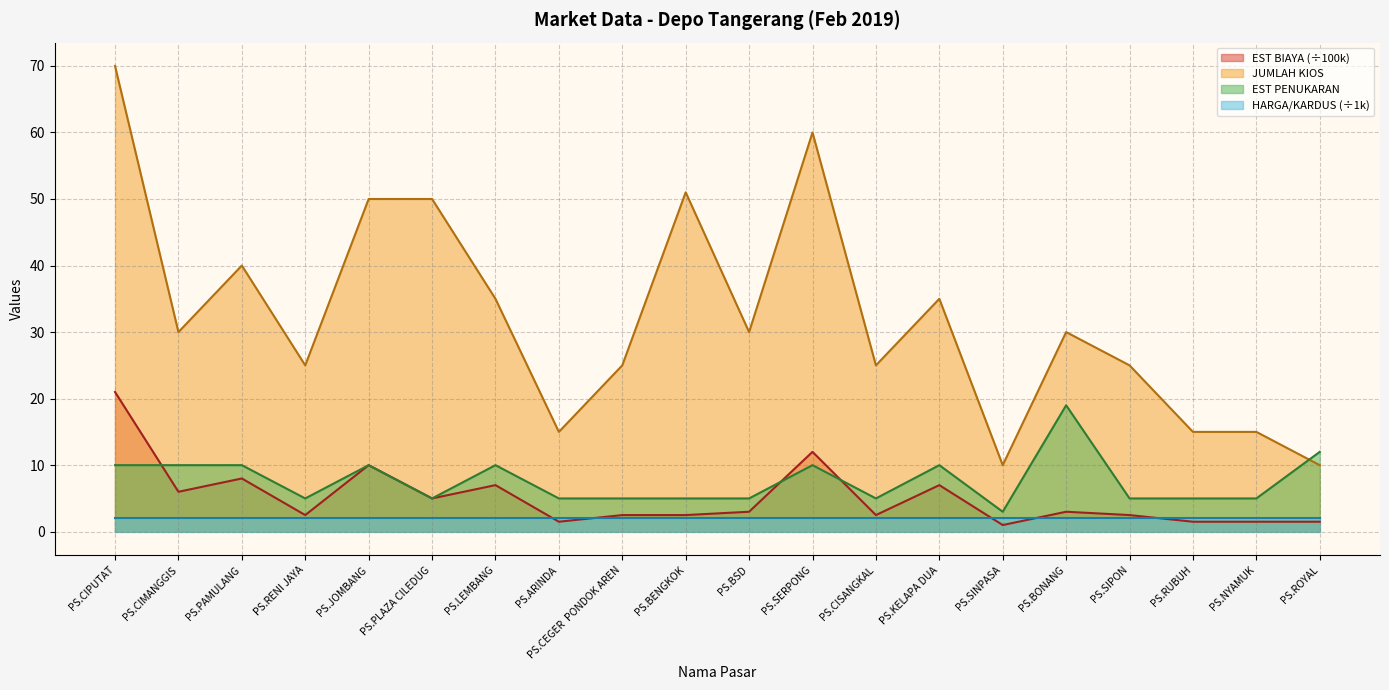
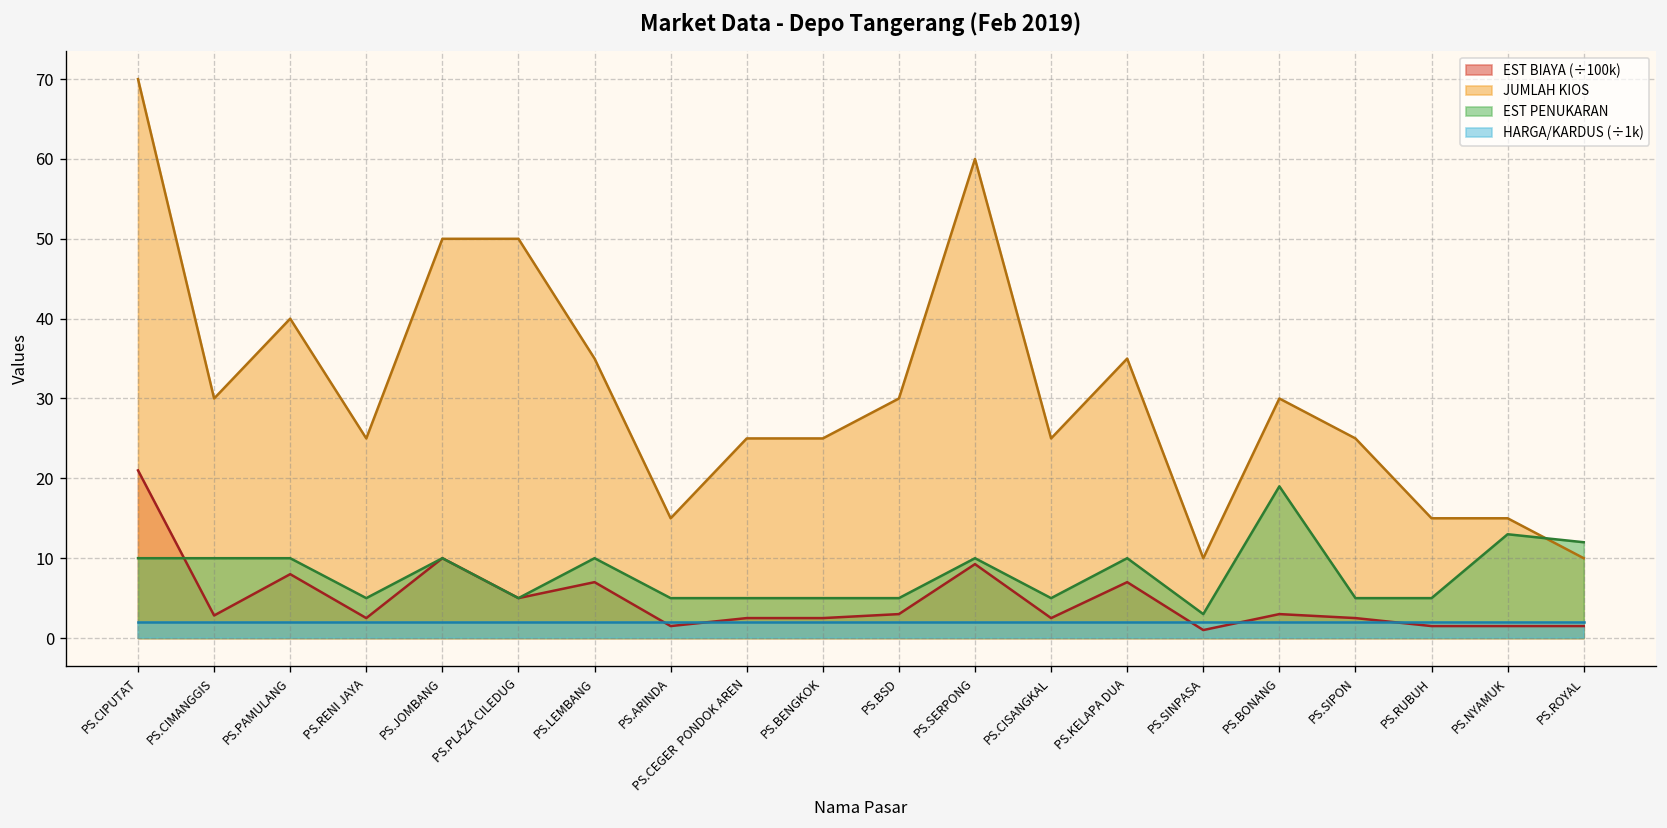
  {
    "EST BIAYA (÷100k)": {
      "PS.CIPUTAT": 21,
-     "PS.CIMANGGIS": 6,
+     "PS.CIMANGGIS": 3,
      "PS.PAMULANG": 8,
      "PS.RENI JAYA": 3,
      "PS.LEMBANG": 7,
      "PS.ARINDA": 2,
      "PS.CEGER PONDOK AREN": 3,
      "PS.BENGKOK": 3,
      "PS.BSD": 3,
-     "PS.SERPONG": 12,
+     "PS.SERPONG": 9,
      "PS.CISANGKAL": 3,
      "PS.KELAPA DUA": 7,
      "PS.SINPASA": 1,
      "PS.BONANG": 3,
      "PS.SIPON": 3,
      "PS.RUBUH": 2,
      "PS.NYAMUK": 2,
      "PS.ROYAL": 2
    },
    "JUMLAH KIOS": {
      "PS.CIPUTAT": 70,
      "PS.CIMANGGIS": 30,
      "PS.PAMULANG": 40,
      "PS.RENI JAYA": 25,
      "PS.JOMBANG": 50,
      "PS.PLAZA CILEDUG": 50,
      "PS.LEMBANG": 35,
      "PS.ARINDA": 15,
      "PS.CEGER PONDOK AREN": 25,
-     "PS.BENGKOK": 51,
+     "PS.BENGKOK": 25,
      "PS.BSD": 30,
      "PS.SERPONG": 60,
      "PS.CISANGKAL": 25,
      "PS.KELAPA DUA": 35,
      "PS.SINPASA": 10,
      "PS.BONANG": 30,
      "PS.SIPON": 25,
      "PS.RUBUH": 15,
      "PS.NYAMUK": 15,
      "PS.ROYAL": 10
    },
    "EST PENUKARAN": {
      "PS.CIPUTAT": 10,
      "PS.CIMANGGIS": 10,
      "PS.PAMULANG": 10,
      "PS.RENI JAYA": 5,
      "PS.LEMBANG": 10,
      "PS.ARINDA": 5,
      "PS.CEGER PONDOK AREN": 5,
      "PS.BENGKOK": 5,
      "PS.BSD": 5,
      "PS.SERPONG": 10,
      "PS.CISANGKAL": 5,
      "PS.KELAPA DUA": 10,
      "PS.SINPASA": 3,
      "PS.BONANG": 19,
      "PS.SIPON": 5,
      "PS.RUBUH": 5,
-     "PS.NYAMUK": 5,
+     "PS.NYAMUK": 13,
      "PS.ROYAL": 12
    },
    "HARGA/KARDUS (÷1k)": {
      "PS.CIPUTAT": 2,
      "PS.CIMANGGIS": 2,
      "PS.PAMULANG": 2,
      "PS.RENI JAYA": 2,
      "PS.JOMBANG": 2,
      "PS.PLAZA CILEDUG": 2,
      "PS.LEMBANG": 2,
      "PS.ARINDA": 2,
      "PS.CEGER PONDOK AREN": 2,
      "PS.BENGKOK": 2,
      "PS.BSD": 2,
      "PS.SERPONG": 2,
      "PS.CISANGKAL": 2,
      "PS.KELAPA DUA": 2,
      "PS.SINPASA": 2,
      "PS.BONANG": 2,
      "PS.SIPON": 2,
      "PS.RUBUH": 2,
      "PS.NYAMUK": 2,
      "PS.ROYAL": 2
    }
  }
